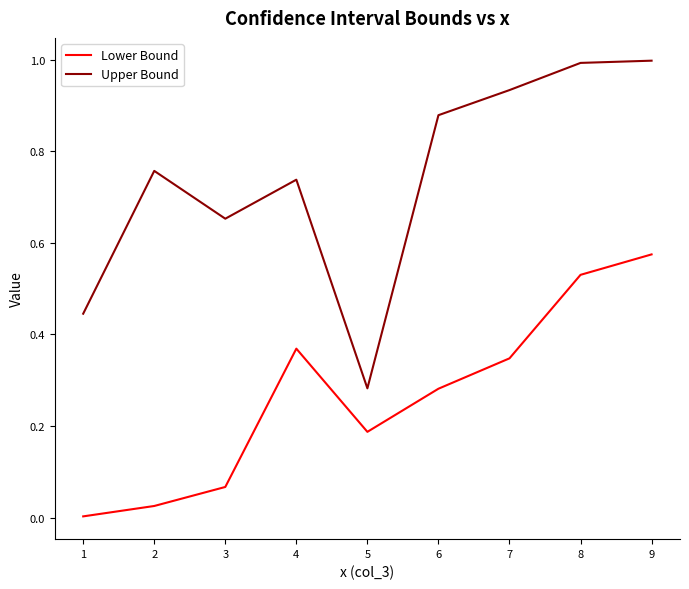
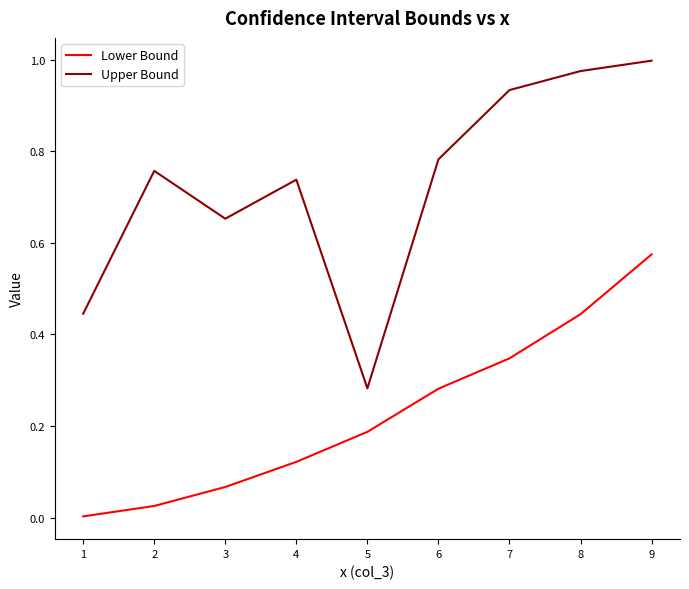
  {
    "Lower Bound": {
      "1": 0.00,
      "2": 0.03,
      "3": 0.07,
-     "4": 0.37,
+     "4": 0.12,
      "5": 0.19,
      "6": 0.28,
      "7": 0.35,
-     "8": 0.53,
+     "8": 0.44,
      "9": 0.57
    },
    "Upper Bound": {
      "1": 0.45,
      "2": 0.76,
      "3": 0.65,
      "4": 0.74,
      "5": 0.28,
-     "6": 0.88,
+     "6": 0.78,
      "7": 0.93,
-     "8": 0.99,
+     "8": 0.97,
      "9": 1.00
    }
  }
